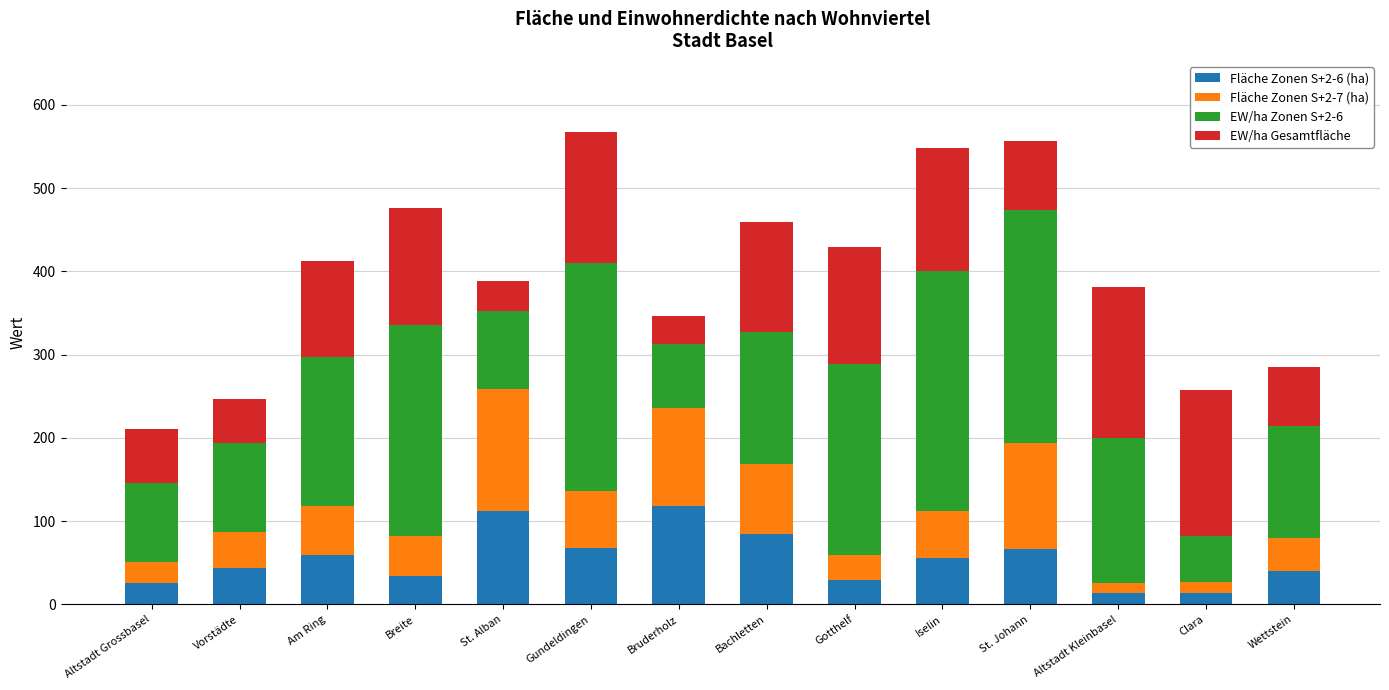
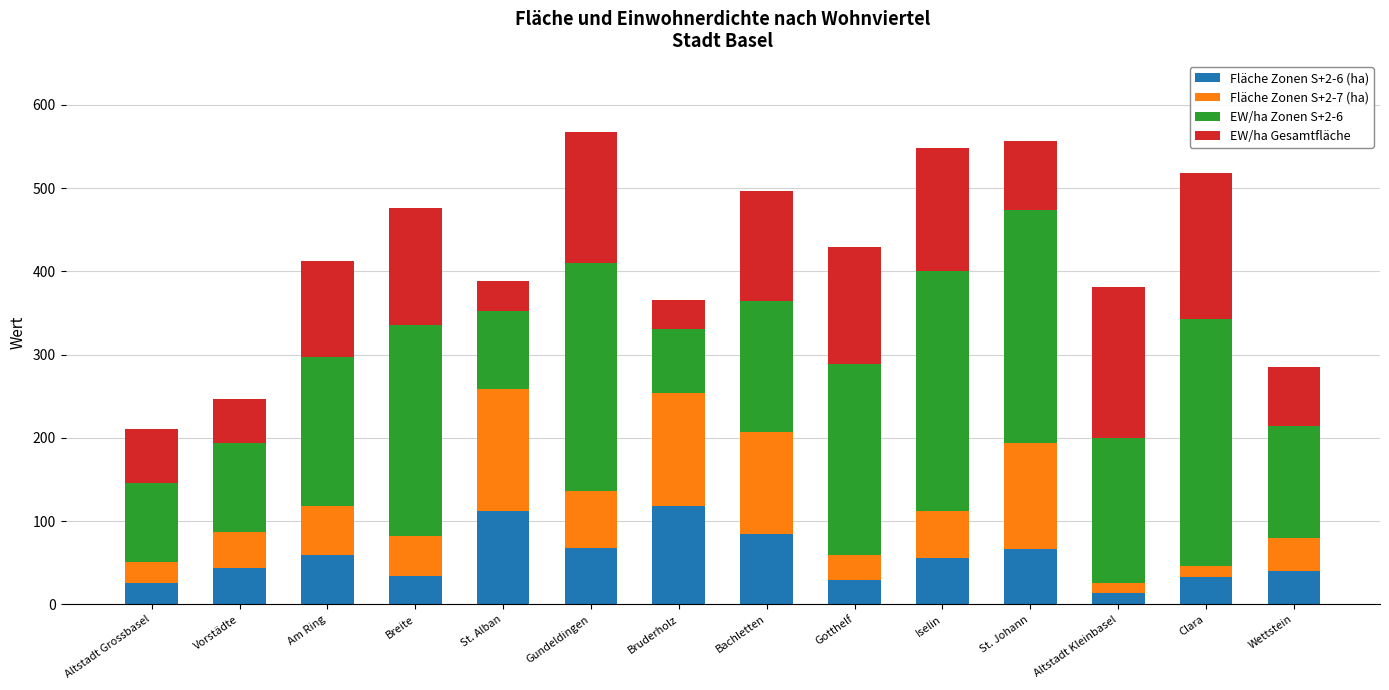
  {
    "Fläche Zonen S+2-6 (ha)": {
      "Altstadt Grossbasel": 30,
      "Vorstädte": 40,
      "Am Ring": 60,
      "Breite": 30,
      "St. Alban": 110,
      "Gundeldingen": 70,
      "Bruderholz": 120,
      "Bachletten": 80,
      "Gotthelf": 30,
      "Iselin": 60,
      "St. Johann": 70,
      "Altstadt Kleinbasel": 10,
-     "Clara": 10,
+     "Clara": 30,
      "Wettstein": 40
    },
    "Fläche Zonen S+2-7 (ha)": {
      "Altstadt Grossbasel": 30,
      "Vorstädte": 40,
      "Am Ring": 60,
      "Breite": 50,
      "St. Alban": 150,
      "Gundeldingen": 70,
-     "Bruderholz": 120,
-     "Bachletten": 80,
+     "Bruderholz": 140,
+     "Bachletten": 120,
      "Gotthelf": 30,
      "Iselin": 60,
      "St. Johann": 130,
      "Altstadt Kleinbasel": 10,
      "Clara": 10,
      "Wettstein": 40
    },
    "EW/ha Zonen S+2-6": {
      "Altstadt Grossbasel": 100,
      "Vorstädte": 110,
      "Am Ring": 180,
      "Breite": 250,
      "St. Alban": 90,
      "Gundeldingen": 270,
      "Bruderholz": 80,
      "Bachletten": 160,
      "Gotthelf": 230,
      "Iselin": 290,
      "St. Johann": 280,
      "Altstadt Kleinbasel": 170,
-     "Clara": 60,
+     "Clara": 300,
      "Wettstein": 130
    },
    "EW/ha Gesamtfläche": {
      "Altstadt Grossbasel": 70,
      "Vorstädte": 50,
      "Am Ring": 120,
      "Breite": 140,
      "St. Alban": 40,
      "Gundeldingen": 160,
      "Bruderholz": 30,
      "Bachletten": 130,
      "Gotthelf": 140,
      "Iselin": 150,
      "St. Johann": 80,
      "Altstadt Kleinbasel": 180,
      "Clara": 180,
      "Wettstein": 70
    }
  }
